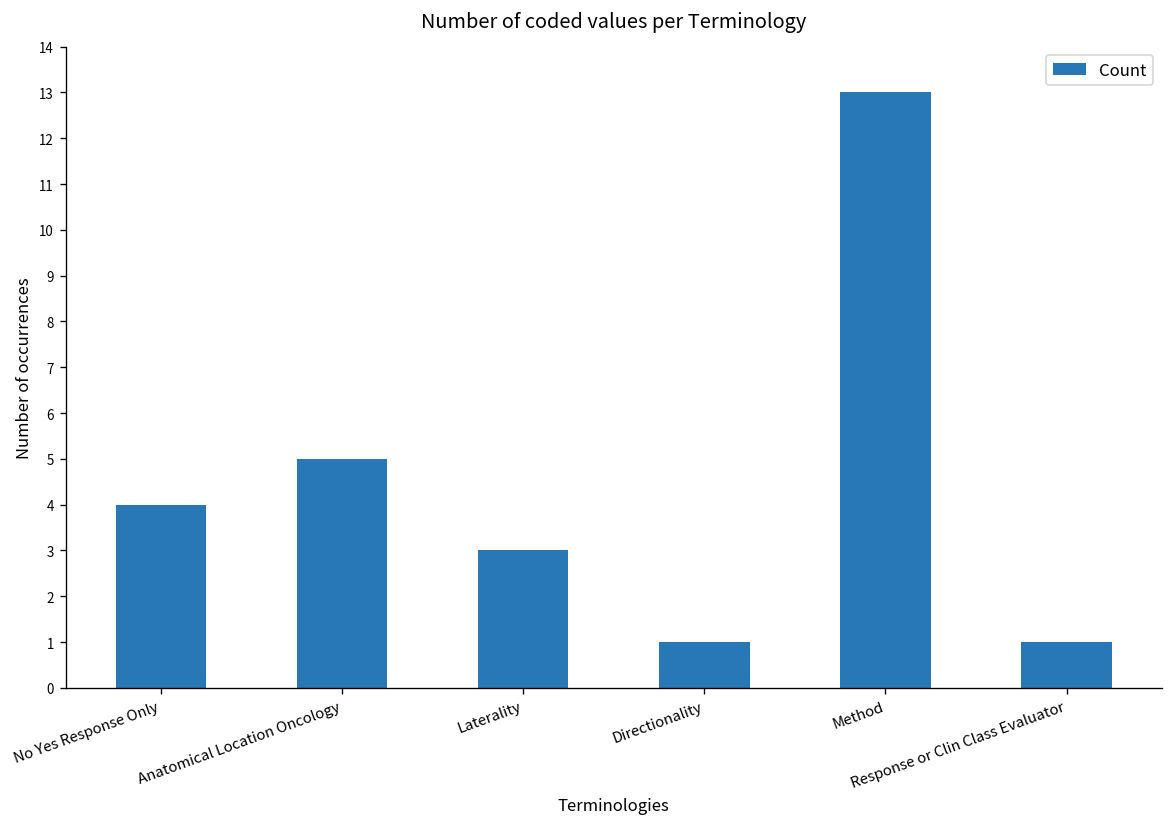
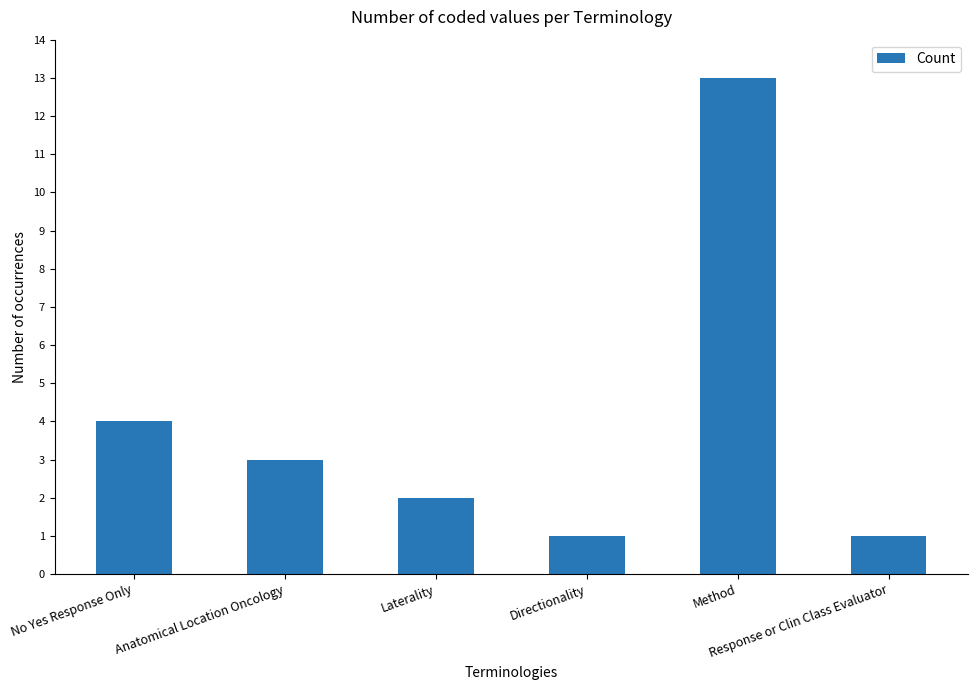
  {
    "No Yes Response Only": 4,
-   "Anatomical Location Oncology": 5,
-   "Laterality": 3,
+   "Anatomical Location Oncology": 3,
+   "Laterality": 2,
    "Directionality": 1,
    "Method": 13,
    "Response or Clin Class Evaluator": 1
  }
